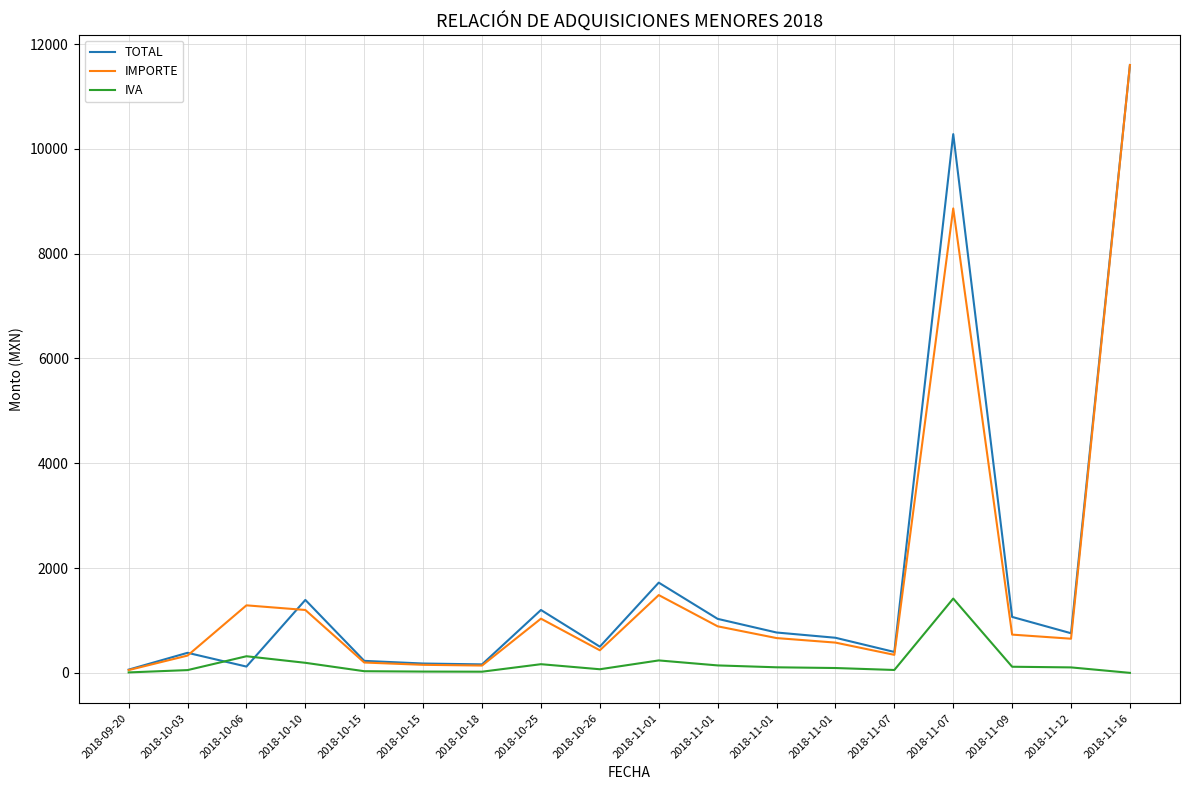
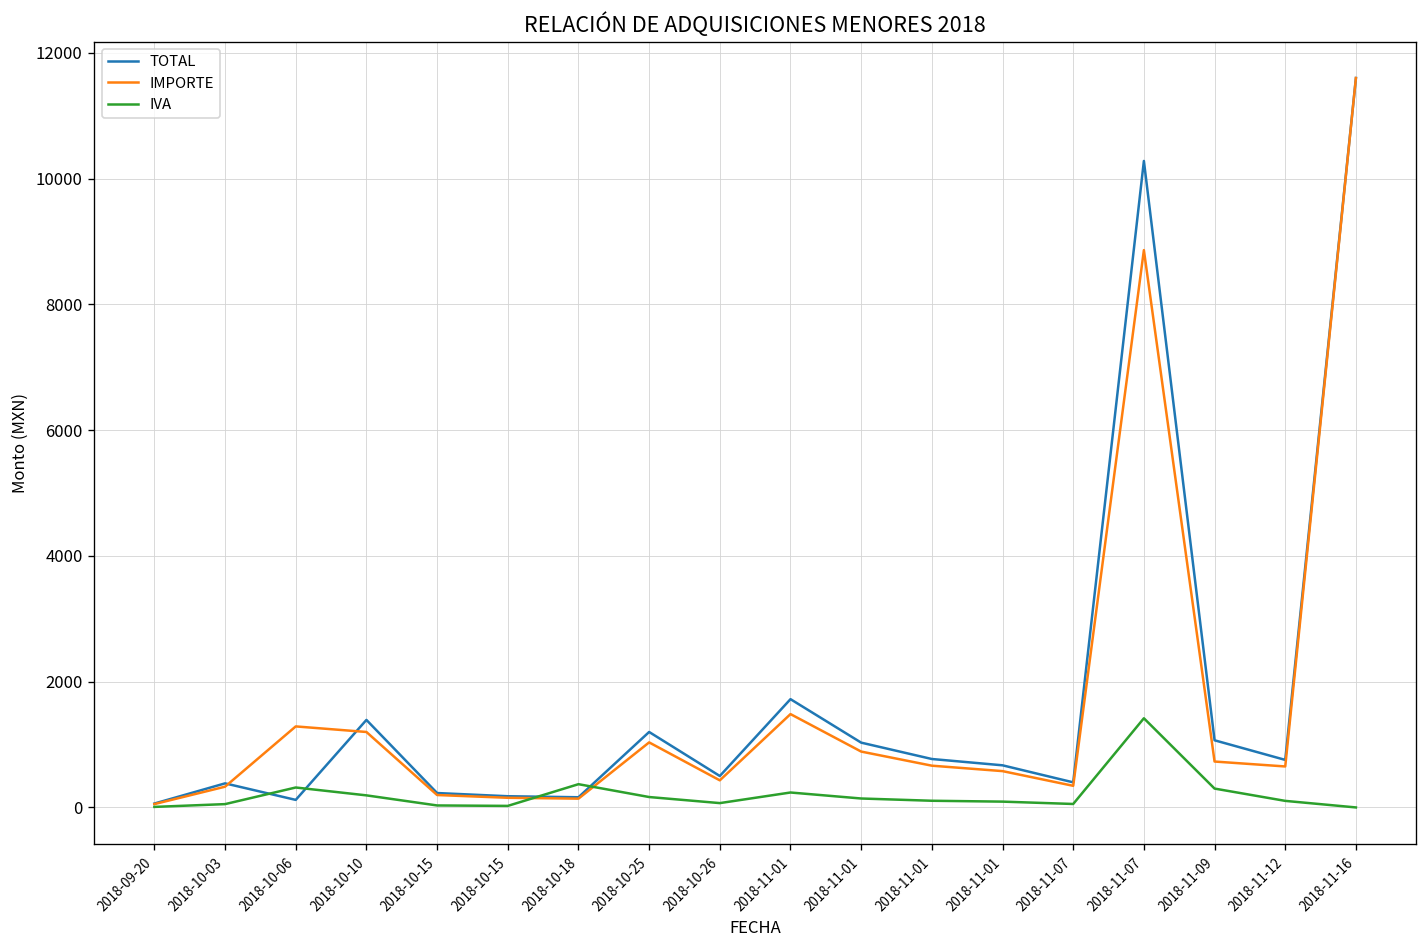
  {
    "TOTAL": {
      "2018-10-03": 400,
      "2018-10-06": 100,
      "2018-10-10": 1400,
      "2018-10-25": 1200,
      "2018-10-26": 500,
      "2018-11-09": 1100,
      "2018-11-12": 800
    },
    "IMPORTE": {
      "2018-10-03": 300,
      "2018-10-06": 1300,
      "2018-10-10": 1200,
      "2018-10-25": 1000,
      "2018-10-26": 400,
      "2018-11-09": 700,
      "2018-11-12": 700
    },
    "IVA": {
      "2018-10-03": 100,
      "2018-10-06": 300,
      "2018-10-10": 200,
-     "2018-10-18": 0,
+     "2018-10-18": 400,
      "2018-10-25": 200,
      "2018-10-26": 100,
-     "2018-11-09": 100,
+     "2018-11-09": 300,
      "2018-11-12": 100,
      "2018-11-16": 0
    }
  }
